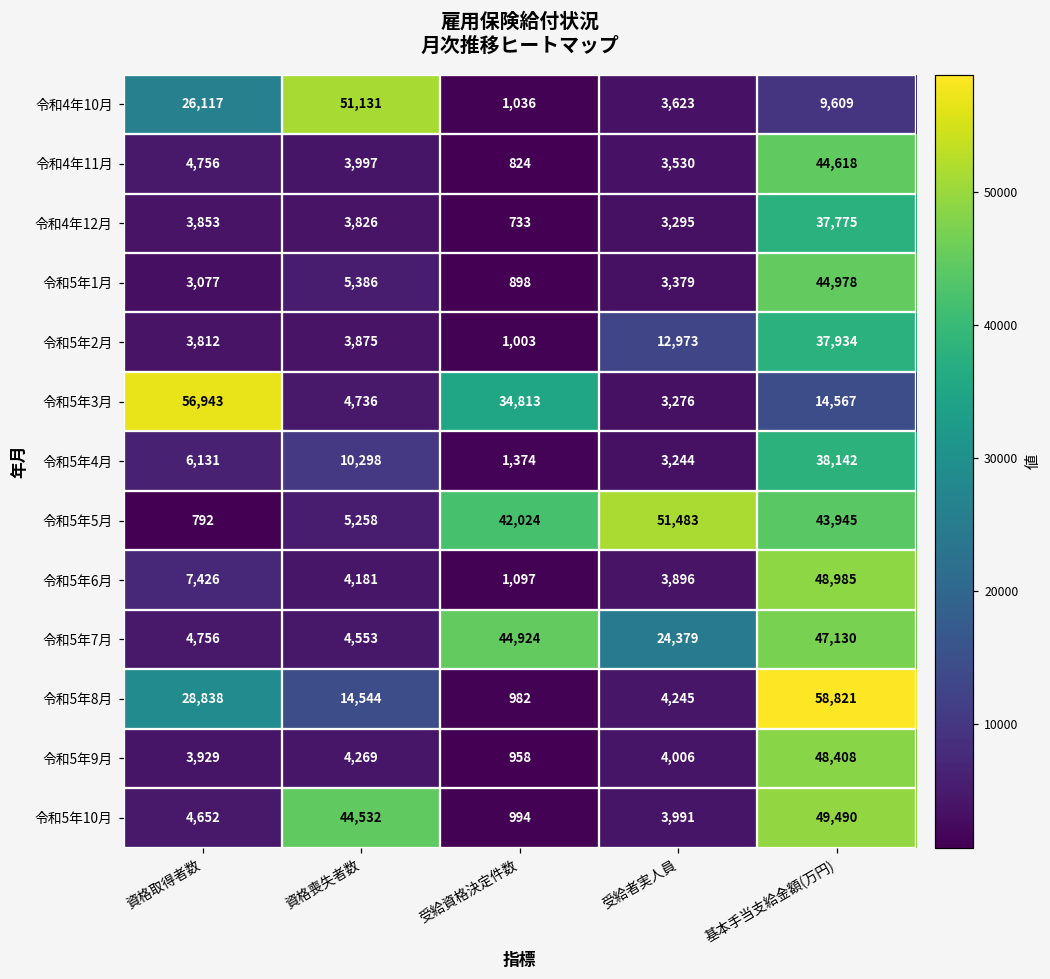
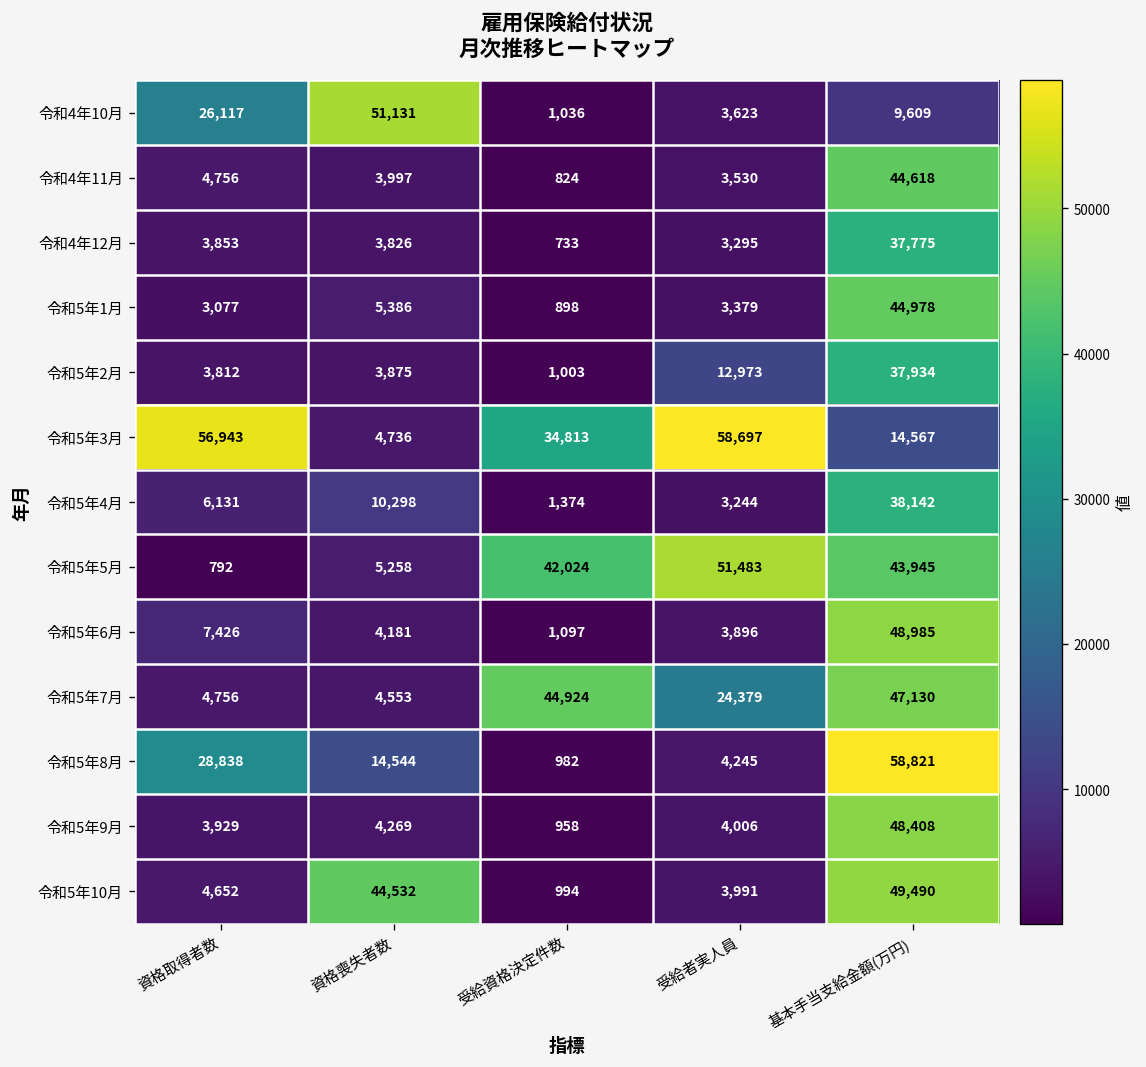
  {
    "令和4年10月": {
      "資格取得者数": "26,117",
      "資格喪失者数": "51,131",
      "受給資格決定件数": "1,036",
      "受給者実人員": "3,623",
      "基本手当支給金額(万円)": "9,609"
    },
    "令和4年11月": {
      "資格取得者数": "4,756",
      "資格喪失者数": "3,997",
      "受給資格決定件数": "824",
      "受給者実人員": "3,530",
      "基本手当支給金額(万円)": "44,618"
    },
    "令和4年12月": {
      "資格取得者数": "3,853",
      "資格喪失者数": "3,826",
      "受給資格決定件数": "733",
      "受給者実人員": "3,295",
      "基本手当支給金額(万円)": "37,775"
    },
    "令和5年1月": {
      "資格取得者数": "3,077",
      "資格喪失者数": "5,386",
      "受給資格決定件数": "898",
      "受給者実人員": "3,379",
      "基本手当支給金額(万円)": "44,978"
    },
    "令和5年2月": {
      "資格取得者数": "3,812",
      "資格喪失者数": "3,875",
      "受給資格決定件数": "1,003",
      "受給者実人員": "12,973",
      "基本手当支給金額(万円)": "37,934"
    },
    "令和5年3月": {
      "資格取得者数": "56,943",
      "資格喪失者数": "4,736",
      "受給資格決定件数": "34,813",
-     "受給者実人員": "3,276",
+     "受給者実人員": "58,697",
      "基本手当支給金額(万円)": "14,567"
    },
    "令和5年4月": {
      "資格取得者数": "6,131",
      "資格喪失者数": "10,298",
      "受給資格決定件数": "1,374",
      "受給者実人員": "3,244",
      "基本手当支給金額(万円)": "38,142"
    },
    "令和5年5月": {
      "資格取得者数": "792",
      "資格喪失者数": "5,258",
      "受給資格決定件数": "42,024",
      "受給者実人員": "51,483",
      "基本手当支給金額(万円)": "43,945"
    },
    "令和5年6月": {
      "資格取得者数": "7,426",
      "資格喪失者数": "4,181",
      "受給資格決定件数": "1,097",
      "受給者実人員": "3,896",
      "基本手当支給金額(万円)": "48,985"
    },
    "令和5年7月": {
      "資格取得者数": "4,756",
      "資格喪失者数": "4,553",
      "受給資格決定件数": "44,924",
      "受給者実人員": "24,379",
      "基本手当支給金額(万円)": "47,130"
    },
    "令和5年8月": {
      "資格取得者数": "28,838",
      "資格喪失者数": "14,544",
      "受給資格決定件数": "982",
      "受給者実人員": "4,245",
      "基本手当支給金額(万円)": "58,821"
    },
    "令和5年9月": {
      "資格取得者数": "3,929",
      "資格喪失者数": "4,269",
      "受給資格決定件数": "958",
      "受給者実人員": "4,006",
      "基本手当支給金額(万円)": "48,408"
    },
    "令和5年10月": {
      "資格取得者数": "4,652",
      "資格喪失者数": "44,532",
      "受給資格決定件数": "994",
      "受給者実人員": "3,991",
      "基本手当支給金額(万円)": "49,490"
    }
  }
